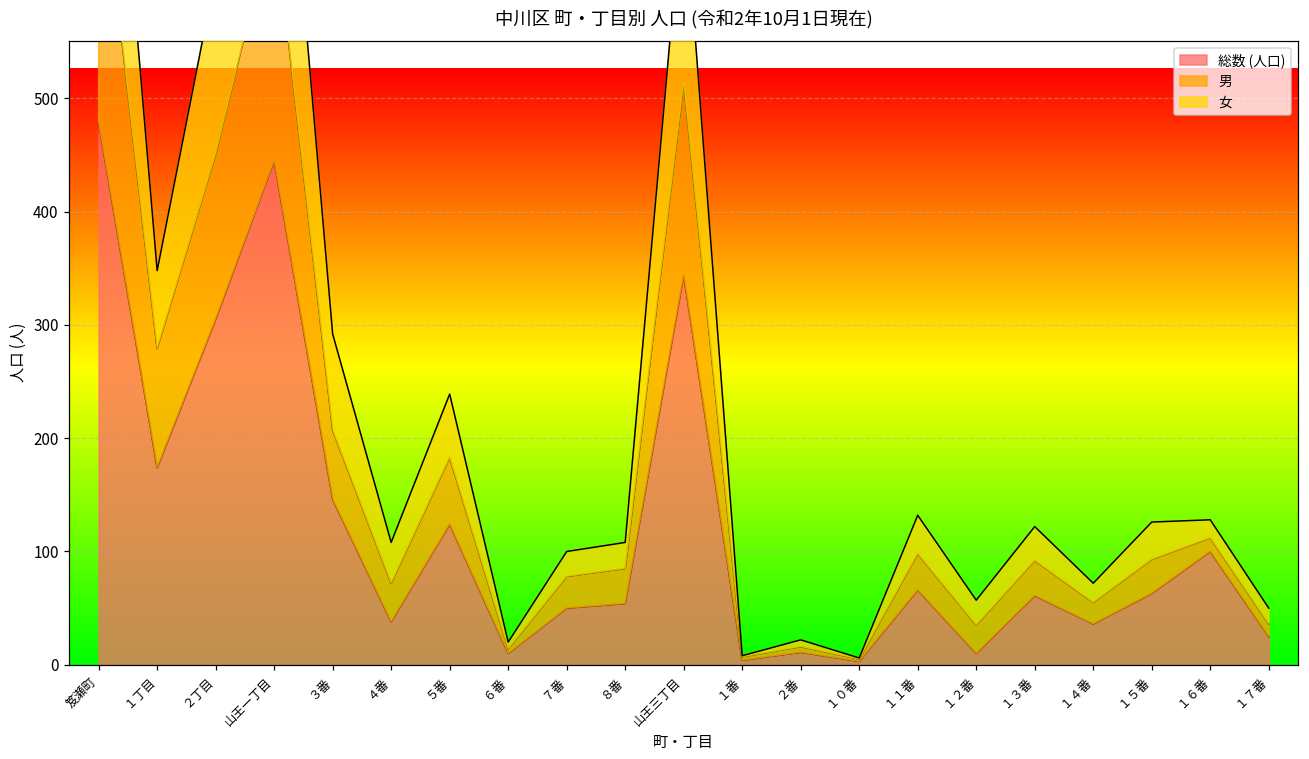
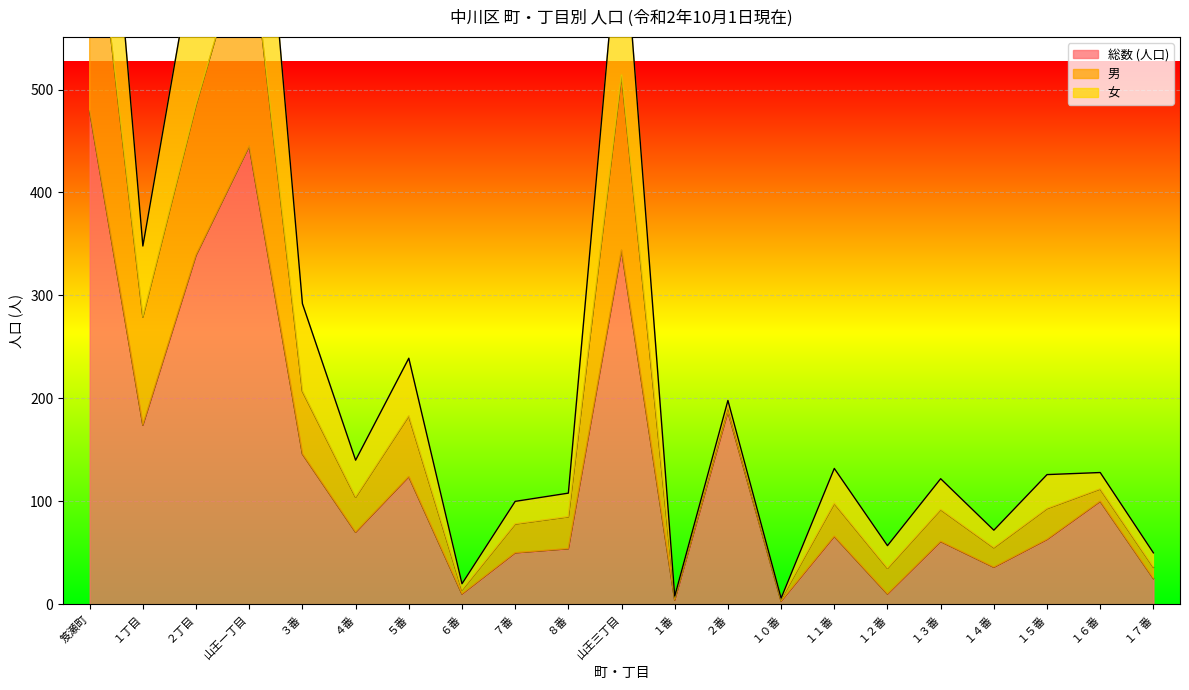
  {
    "総数 (人口)": {
      "笈瀬町": 479,
      "１丁目": 174,
-     "２丁目": 305,
+     "２丁目": 339,
      "山王一丁目": 445,
      "３番": 146,
-     "４番": 38,
+     "４番": 70,
      "５番": 124,
      "６番": 10,
      "７番": 50,
      "８番": 54,
      "山王三丁目": 344,
      "１番": 4,
-     "２番": 11,
+     "２番": 187,
      "１１番": 66,
      "１２番": 10,
      "１３番": 61,
      "１４番": 36,
      "１５番": 63,
      "１６番": 100,
      "１７番": 25
    }
  }
